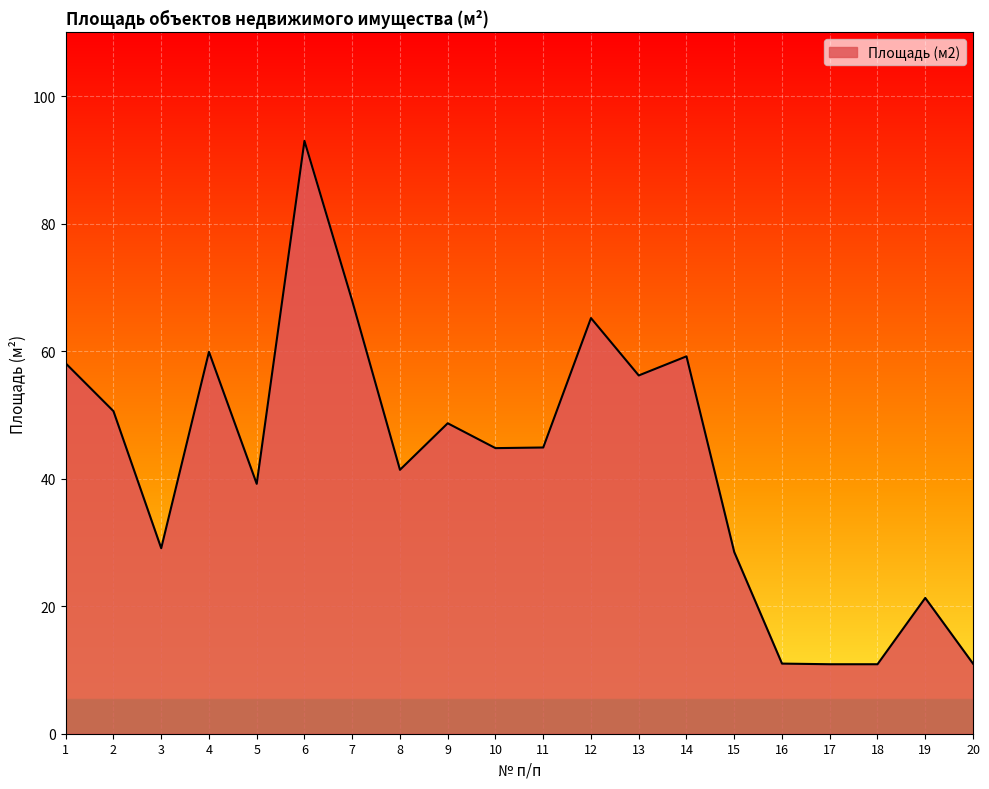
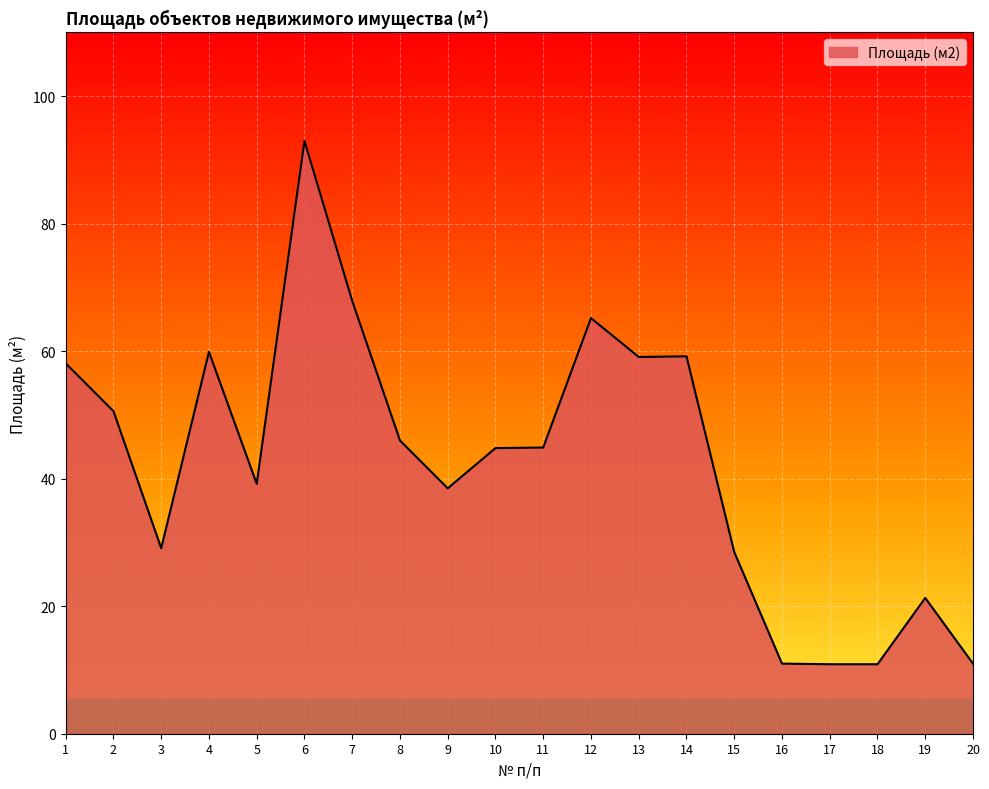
  {
    "1": 58,
    "2": 51,
    "3": 29,
    "4": 60,
    "5": 39,
    "6": 93,
    "7": 68,
-   "8": 41,
-   "9": 49,
+   "8": 46,
+   "9": 39,
    "10": 45,
    "11": 45,
    "12": 65,
-   "13": 56,
+   "13": 59,
    "14": 59,
    "15": 29,
    "16": 11,
    "17": 11,
    "18": 11,
    "19": 21,
    "20": 11
  }
